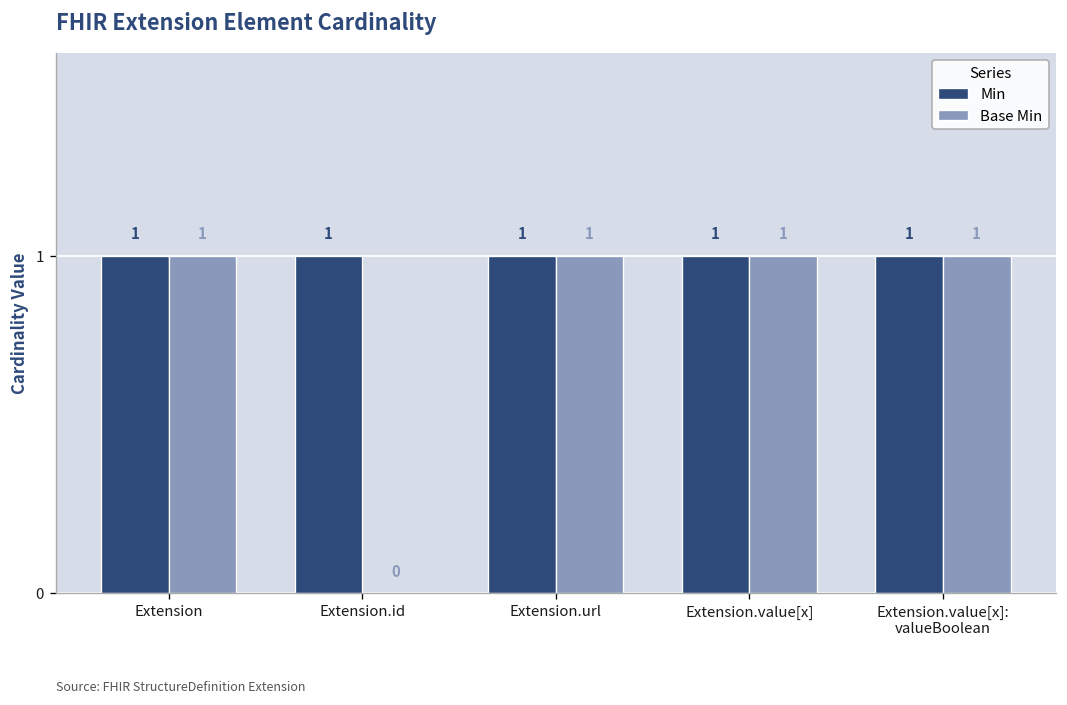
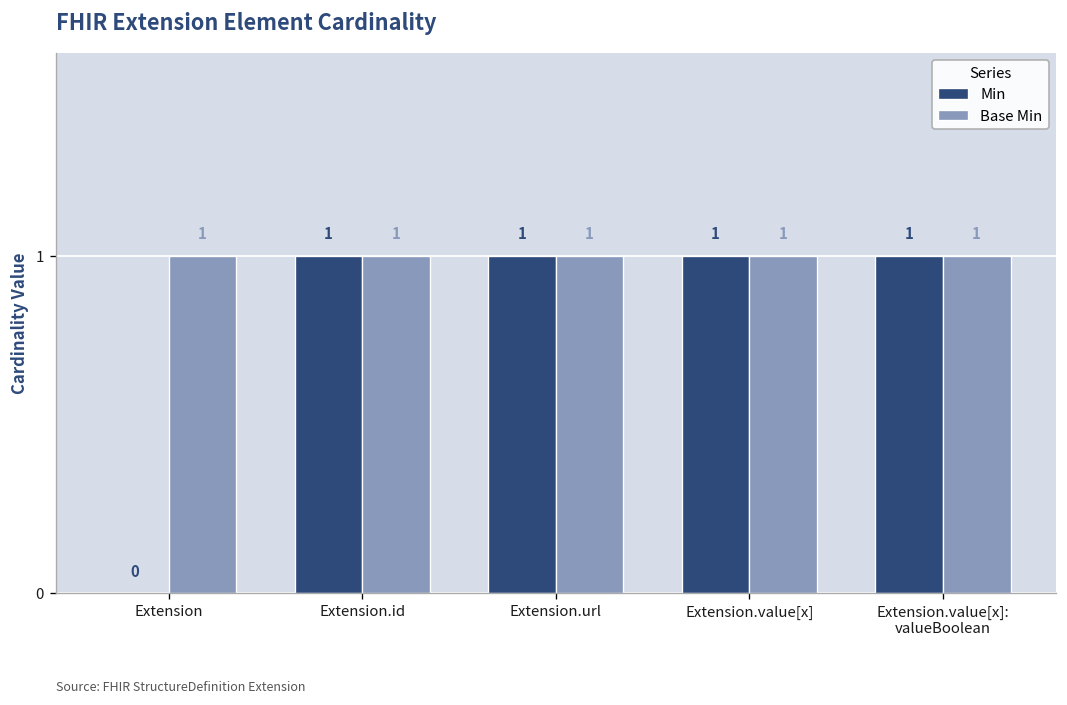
  {
    "Min": {
-     "Extension": 1,
+     "Extension": 0,
      "Extension.id": 1,
      "Extension.url": 1,
      "Extension.value[x]": 1,
      "Extension.value[x]: valueBoolean": 1
    },
    "Base Min": {
      "Extension": 1,
-     "Extension.id": 0,
+     "Extension.id": 1,
      "Extension.url": 1,
      "Extension.value[x]": 1,
      "Extension.value[x]: valueBoolean": 1
    }
  }
